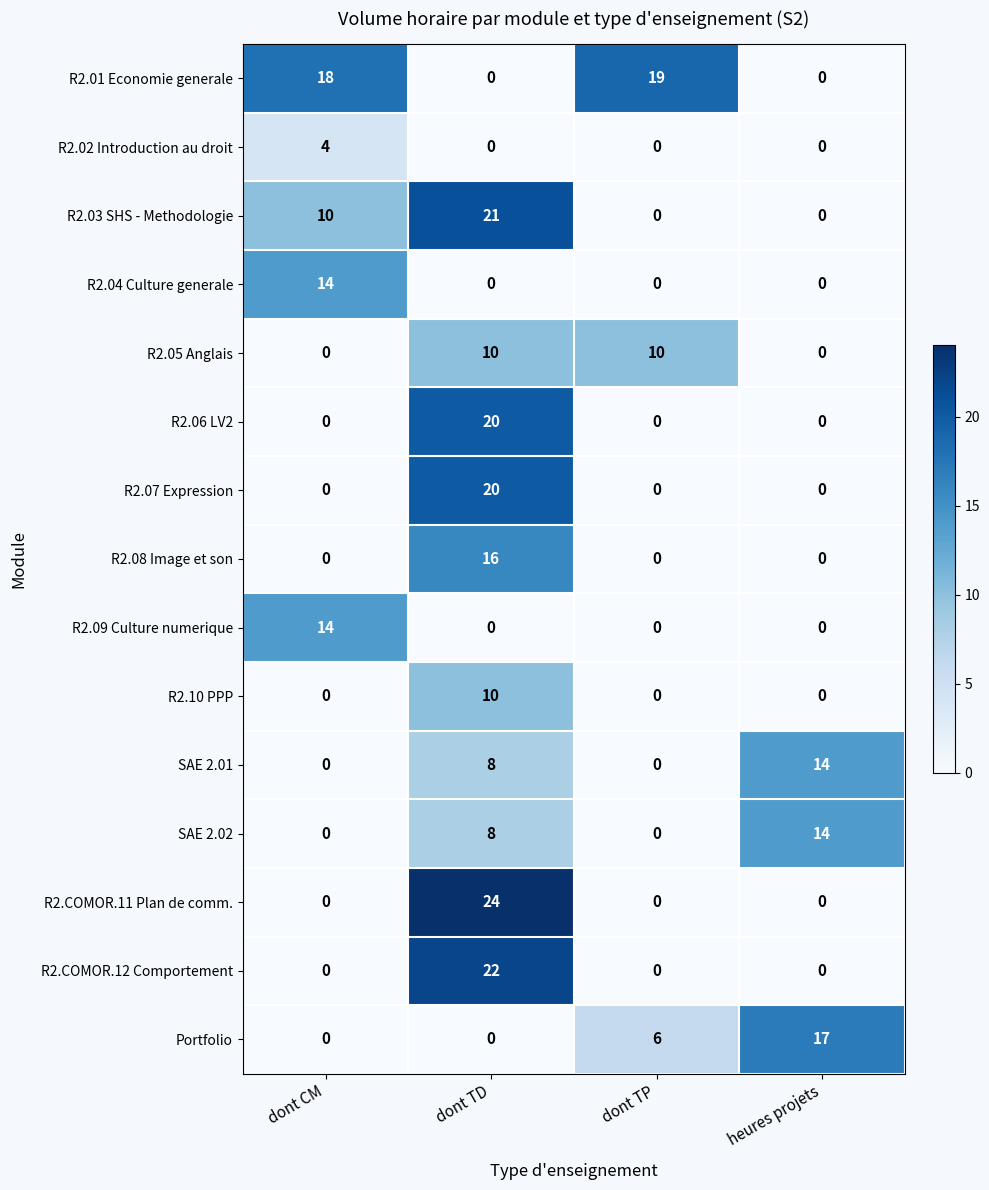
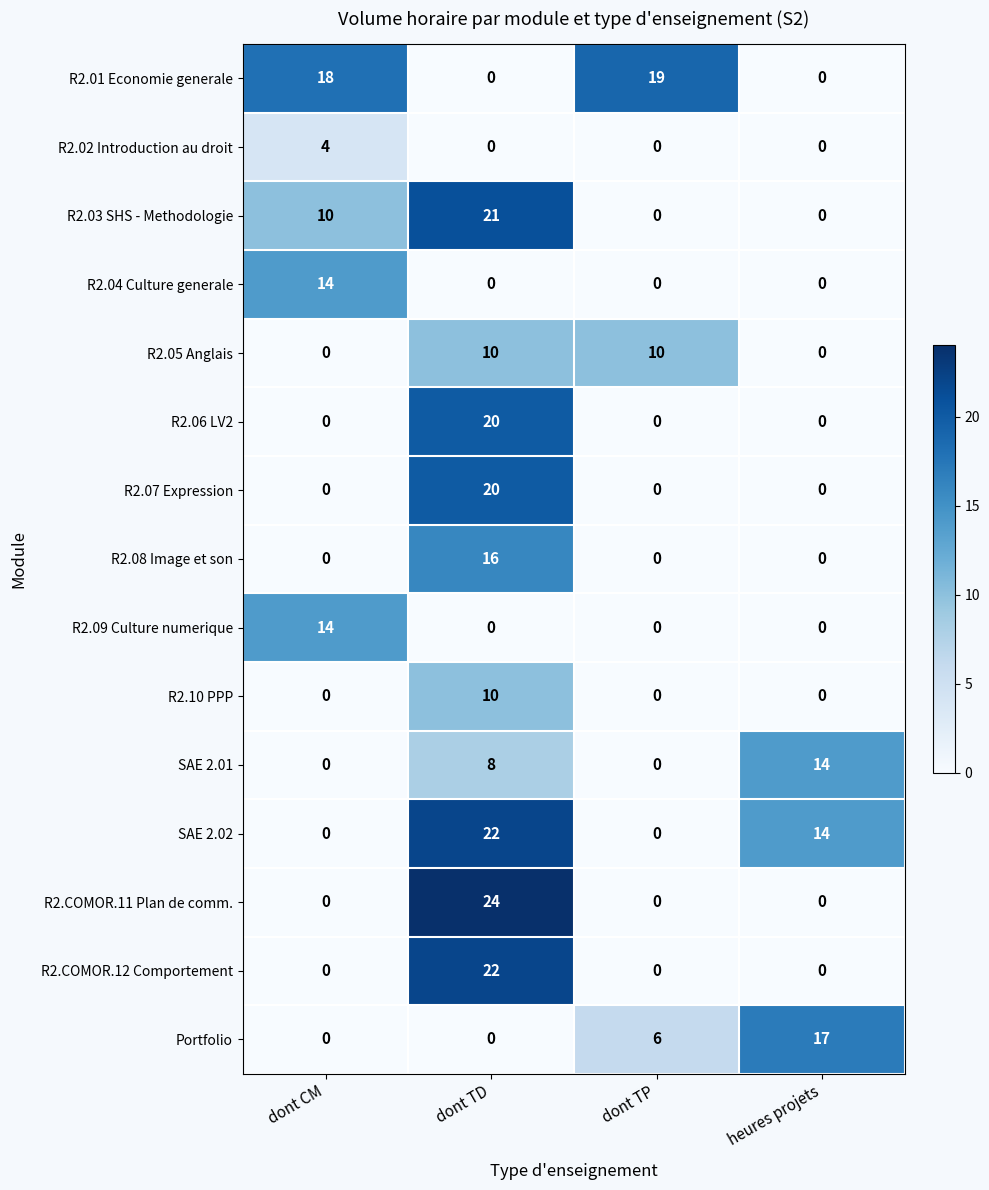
  {
    "R2.01 Economie generale": {
      "dont CM": 18,
      "dont TD": 0,
      "dont TP": 19,
      "heures projets": 0
    },
    "R2.02 Introduction au droit": {
      "dont CM": 4,
      "dont TD": 0,
      "dont TP": 0,
      "heures projets": 0
    },
    "R2.03 SHS - Methodologie": {
      "dont CM": 10,
      "dont TD": 21,
      "dont TP": 0,
      "heures projets": 0
    },
    "R2.04 Culture generale": {
      "dont CM": 14,
      "dont TD": 0,
      "dont TP": 0,
      "heures projets": 0
    },
    "R2.05 Anglais": {
      "dont CM": 0,
      "dont TD": 10,
      "dont TP": 10,
      "heures projets": 0
    },
    "R2.06 LV2": {
      "dont CM": 0,
      "dont TD": 20,
      "dont TP": 0,
      "heures projets": 0
    },
    "R2.07 Expression": {
      "dont CM": 0,
      "dont TD": 20,
      "dont TP": 0,
      "heures projets": 0
    },
    "R2.08 Image et son": {
      "dont CM": 0,
      "dont TD": 16,
      "dont TP": 0,
      "heures projets": 0
    },
    "R2.09 Culture numerique": {
      "dont CM": 14,
      "dont TD": 0,
      "dont TP": 0,
      "heures projets": 0
    },
    "R2.10 PPP": {
      "dont CM": 0,
      "dont TD": 10,
      "dont TP": 0,
      "heures projets": 0
    },
    "SAE 2.01": {
      "dont CM": 0,
      "dont TD": 8,
      "dont TP": 0,
      "heures projets": 14
    },
    "SAE 2.02": {
      "dont CM": 0,
-     "dont TD": 8,
+     "dont TD": 22,
      "dont TP": 0,
      "heures projets": 14
    },
    "R2.COMOR.11 Plan de comm.": {
      "dont CM": 0,
      "dont TD": 24,
      "dont TP": 0,
      "heures projets": 0
    },
    "R2.COMOR.12 Comportement": {
      "dont CM": 0,
      "dont TD": 22,
      "dont TP": 0,
      "heures projets": 0
    },
    "Portfolio": {
      "dont CM": 0,
      "dont TD": 0,
      "dont TP": 6,
      "heures projets": 17
    }
  }
